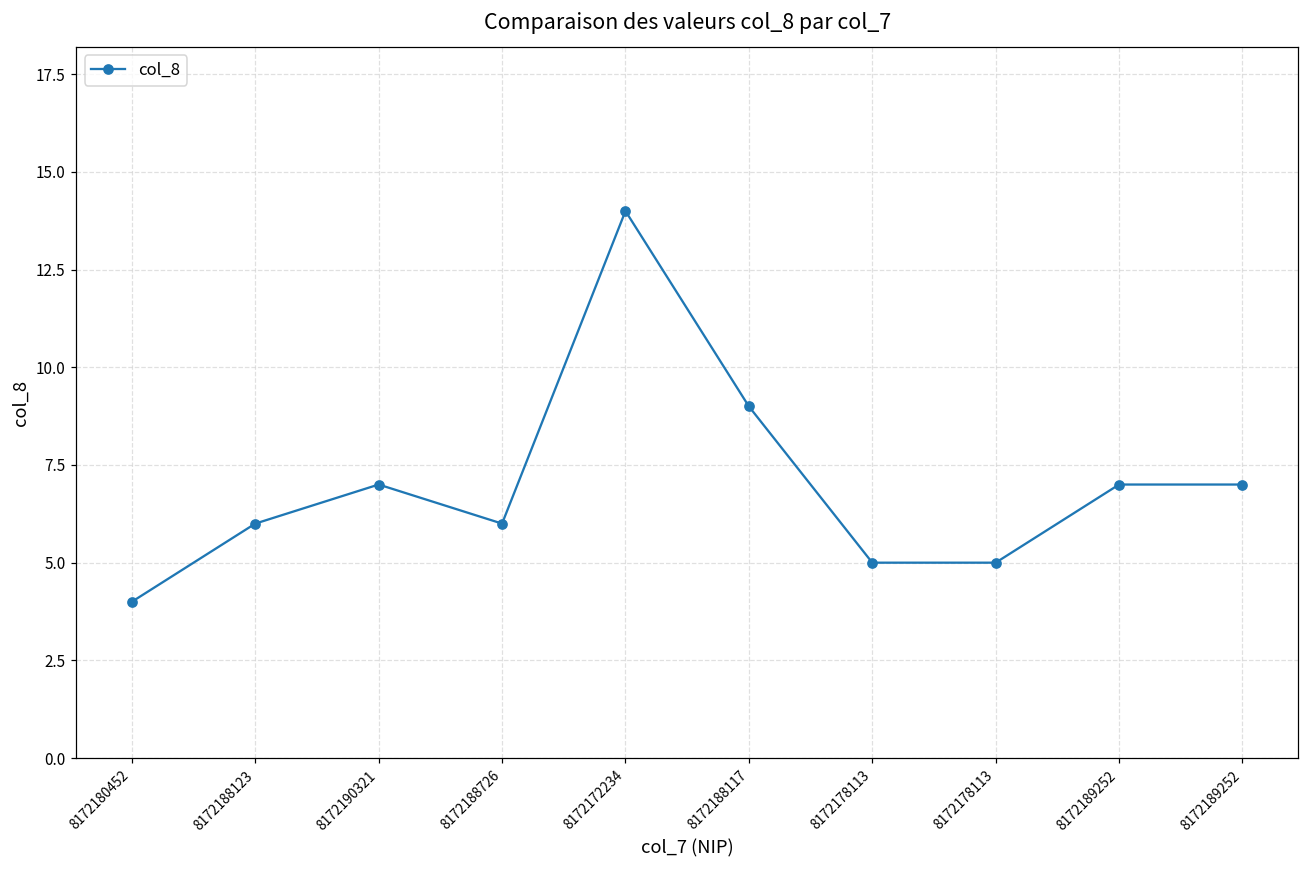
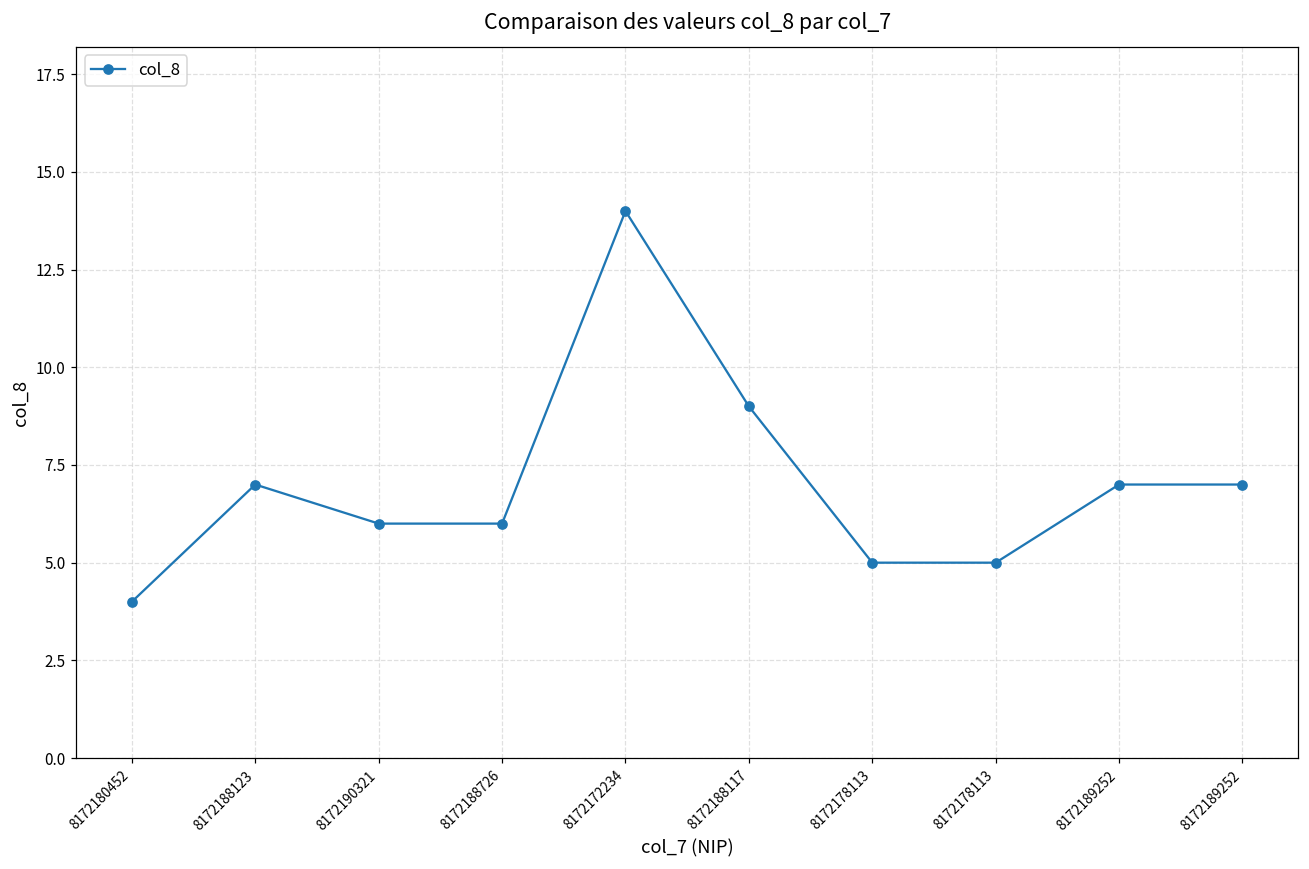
  {
    "8172180452": 4,
-   "8172188123": 6,
-   "8172190321": 7,
+   "8172188123": 7,
+   "8172190321": 6,
    "8172188726": 6,
    "8172172234": 14,
    "8172188117": 9
  }
